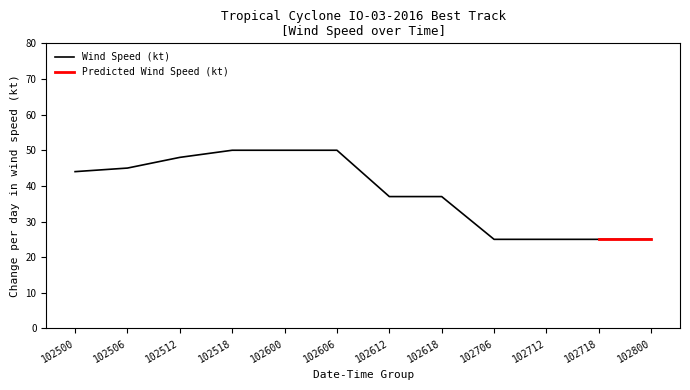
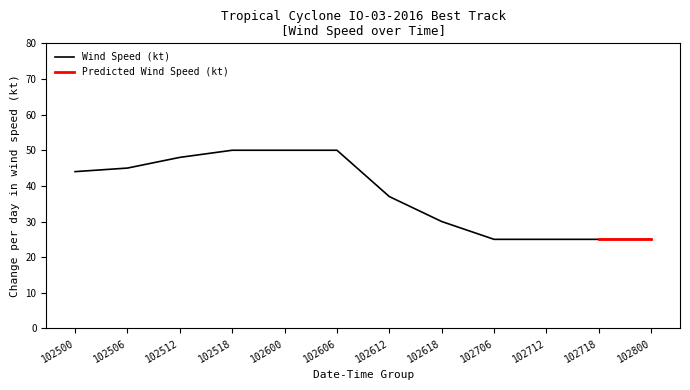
  {
    "Wind Speed (kt)": {
      "102500": 44,
      "102506": 45,
      "102512": 48,
      "102518": 50,
      "102600": 50,
      "102606": 50,
      "102612": 37,
-     "102618": 37,
+     "102618": 30,
      "102706": 25,
      "102712": 25
    }
  }
